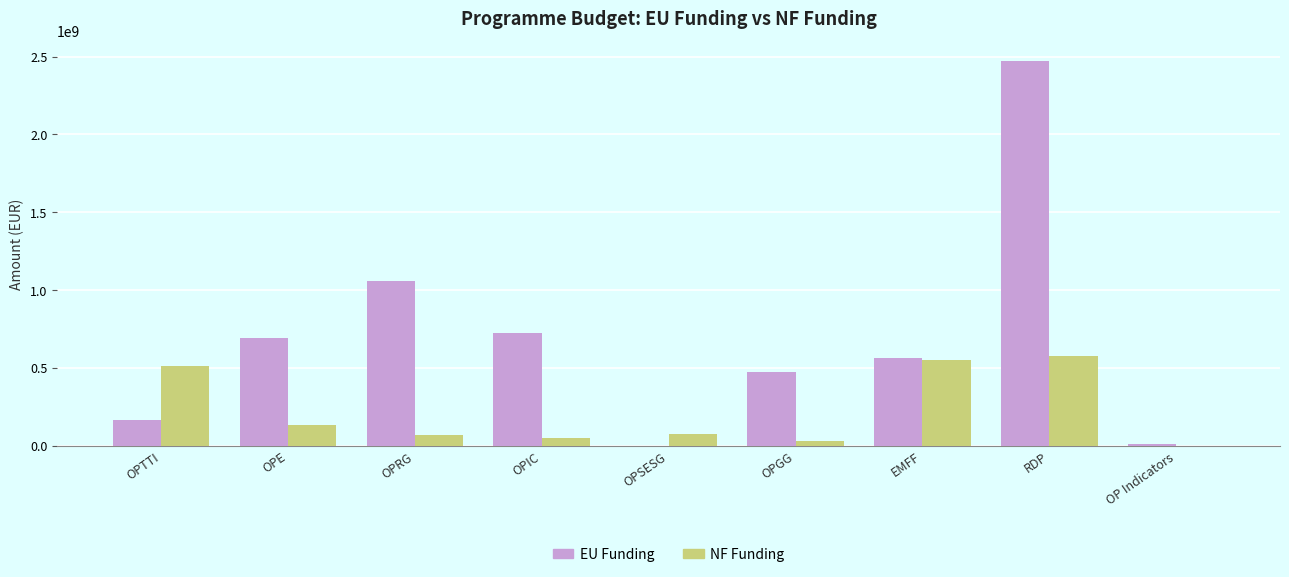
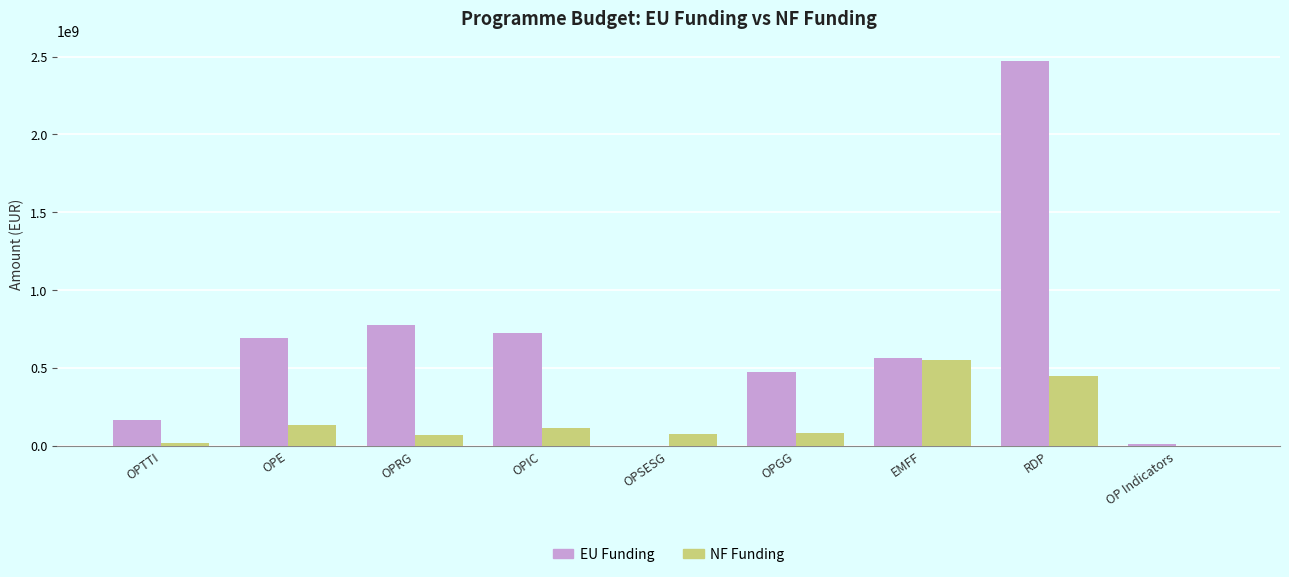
  {
    "EU Funding": {
      "OPTTI": 170000000,
      "OPE": 690000000,
-     "OPRG": 1060000000,
+     "OPRG": 780000000,
      "OPIC": 730000000,
      "OPGG": 470000000,
      "EMFF": 560000000,
      "RDP": 2470000000
    },
    "NF Funding": {
-     "OPTTI": 510000000,
+     "OPTTI": 20000000,
      "OPE": 140000000,
      "OPRG": 70000000,
-     "OPIC": 50000000,
+     "OPIC": 110000000,
      "OPSESG": 80000000,
-     "OPGG": 30000000,
+     "OPGG": 80000000,
      "EMFF": 550000000,
-     "RDP": 580000000
+     "RDP": 450000000
    }
  }
